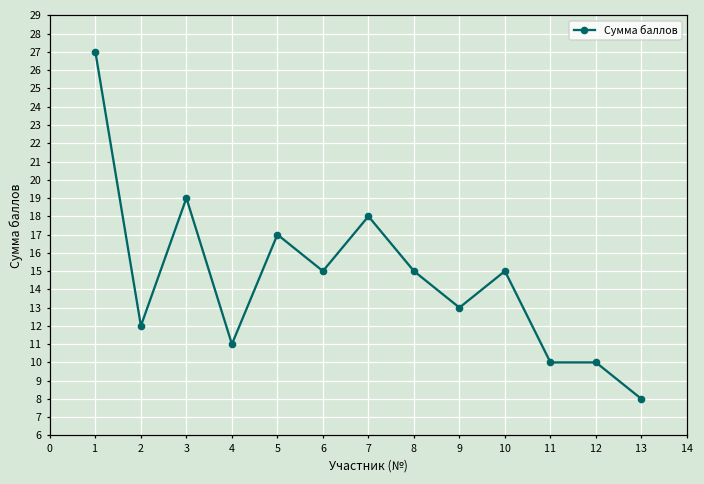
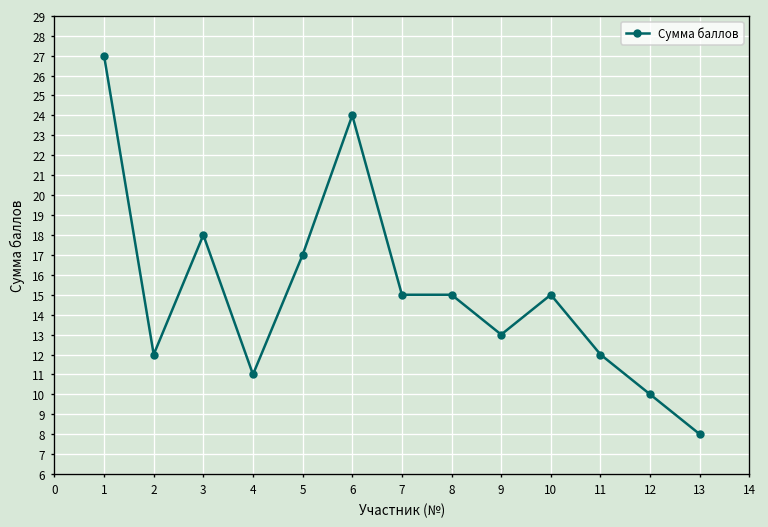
  {
    "1": 27,
    "2": 12,
-   "3": 19,
+   "3": 18,
    "4": 11,
    "5": 17,
-   "6": 15,
-   "7": 18,
+   "6": 24,
+   "7": 15,
    "8": 15,
    "9": 13,
    "10": 15,
-   "11": 10,
+   "11": 12,
    "12": 10,
    "13": 8
  }
